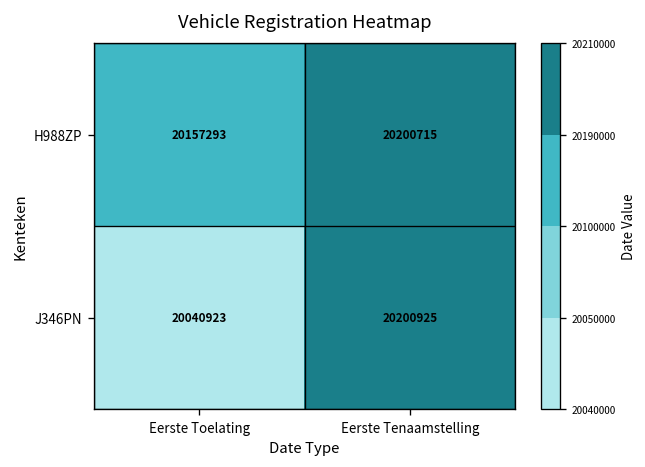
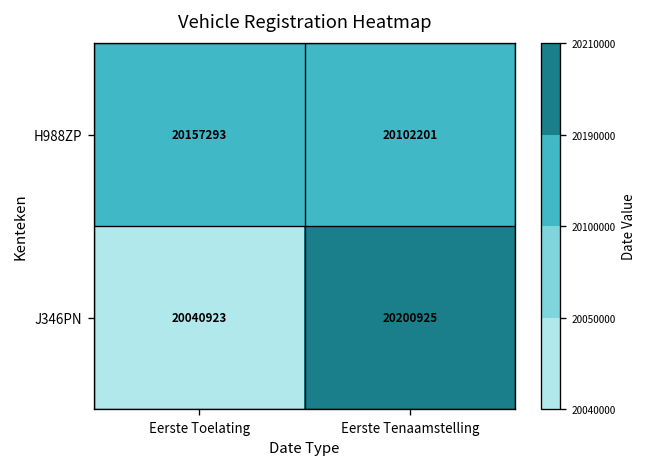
  {
    "H988ZP": {
      "Eerste Toelating": 20157293,
-     "Eerste Tenaamstelling": 20200715
+     "Eerste Tenaamstelling": 20102201
    },
    "J346PN": {
      "Eerste Toelating": 20040923,
      "Eerste Tenaamstelling": 20200925
    }
  }
